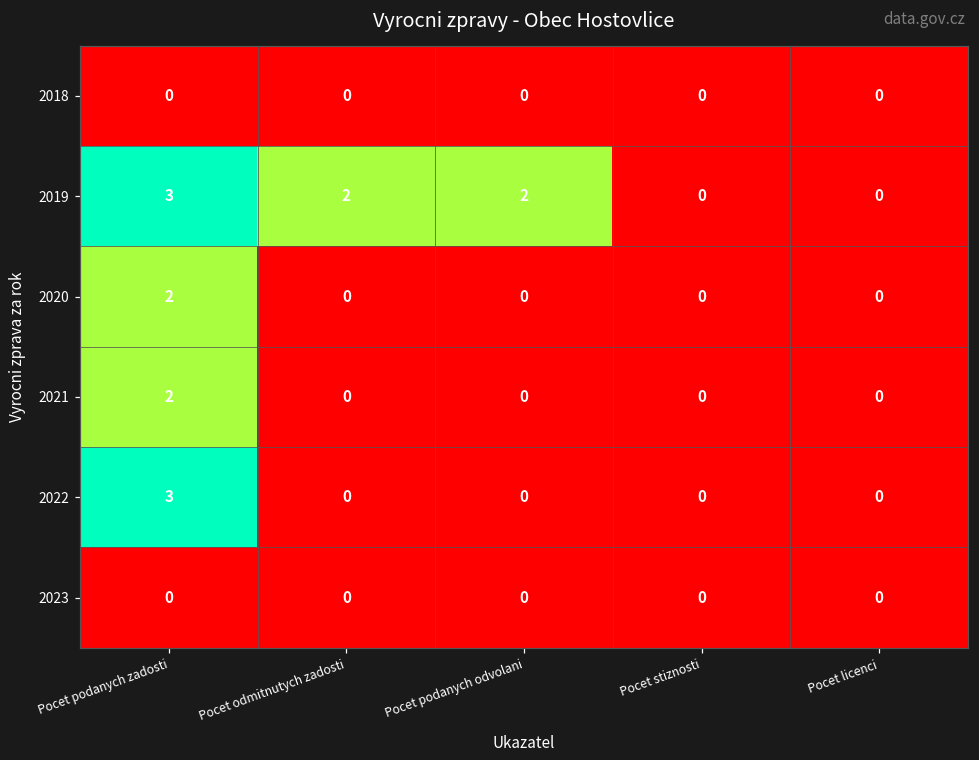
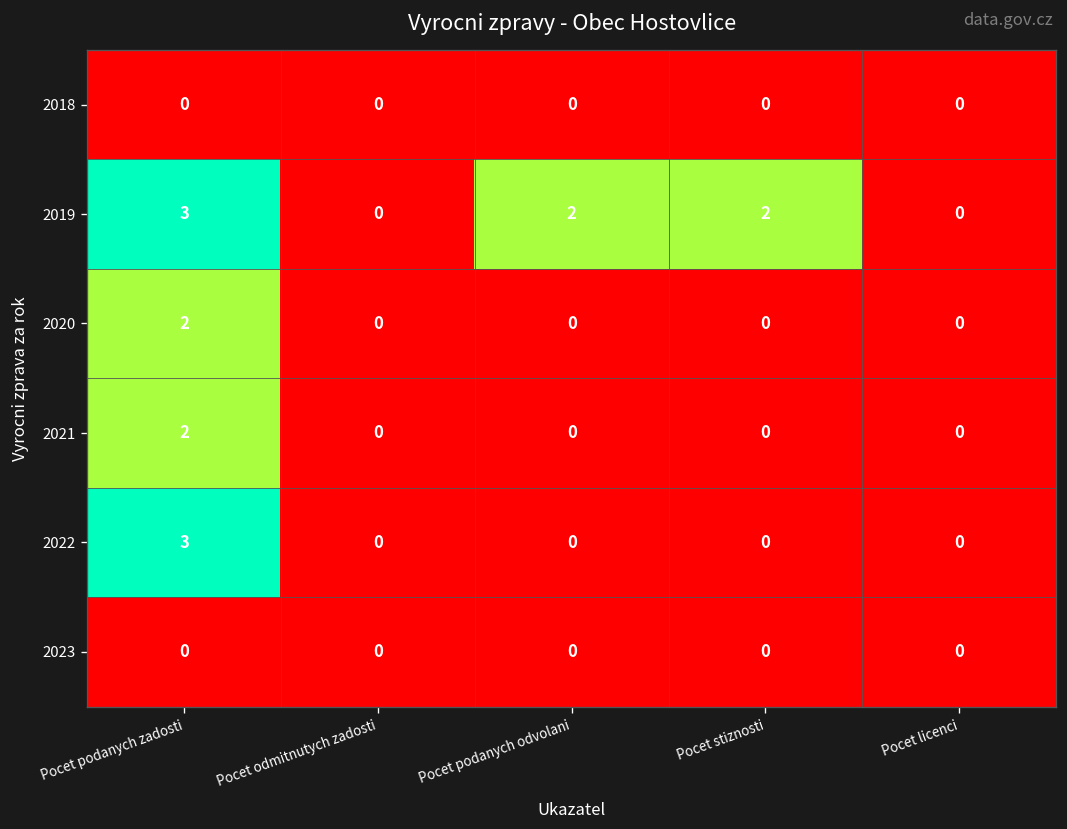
  {
    "2018": {
      "Pocet podanych zadosti": 0,
      "Pocet odmitnutych zadosti": 0,
      "Pocet podanych odvolani": 0,
      "Pocet stiznosti": 0,
      "Pocet licenci": 0
    },
    "2019": {
      "Pocet podanych zadosti": 3,
-     "Pocet odmitnutych zadosti": 2,
+     "Pocet odmitnutych zadosti": 0,
      "Pocet podanych odvolani": 2,
-     "Pocet stiznosti": 0,
+     "Pocet stiznosti": 2,
      "Pocet licenci": 0
    },
    "2020": {
      "Pocet podanych zadosti": 2,
      "Pocet odmitnutych zadosti": 0,
      "Pocet podanych odvolani": 0,
      "Pocet stiznosti": 0,
      "Pocet licenci": 0
    },
    "2021": {
      "Pocet podanych zadosti": 2,
      "Pocet odmitnutych zadosti": 0,
      "Pocet podanych odvolani": 0,
      "Pocet stiznosti": 0,
      "Pocet licenci": 0
    },
    "2022": {
      "Pocet podanych zadosti": 3,
      "Pocet odmitnutych zadosti": 0,
      "Pocet podanych odvolani": 0,
      "Pocet stiznosti": 0,
      "Pocet licenci": 0
    },
    "2023": {
      "Pocet podanych zadosti": 0,
      "Pocet odmitnutych zadosti": 0,
      "Pocet podanych odvolani": 0,
      "Pocet stiznosti": 0,
      "Pocet licenci": 0
    }
  }
